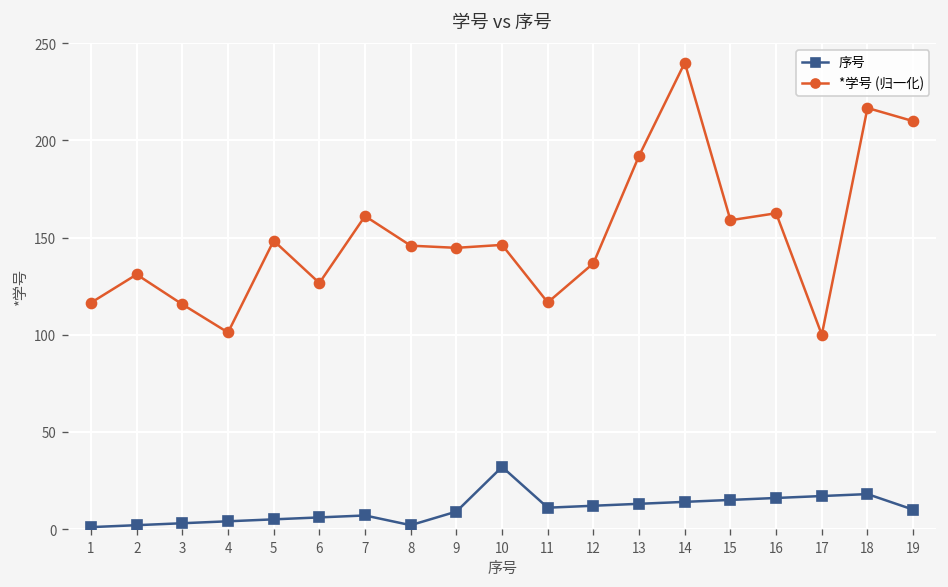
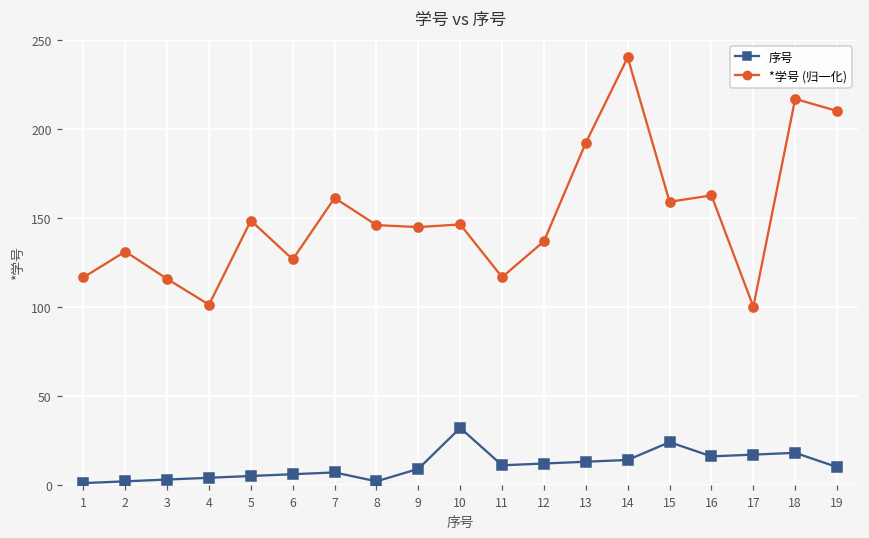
  {
    "序号": {
      "1": 1,
      "2": 2,
      "3": 3,
      "4": 4,
      "5": 5,
      "6": 6,
      "7": 7,
      "8": 2,
      "9": 9,
      "10": 32,
      "11": 11,
      "12": 12,
      "13": 13,
      "14": 14,
-     "15": 15,
+     "15": 24,
      "16": 16,
      "17": 17,
      "18": 18,
      "19": 10
    },
    "*学号 (归一化)": {
      "1": 116,
      "2": 131,
      "3": 116,
      "4": 101,
      "5": 148,
      "6": 127,
      "7": 161,
      "8": 146,
      "9": 145,
      "10": 146,
      "11": 117,
      "12": 137,
      "13": 192,
      "14": 240,
      "15": 159,
      "16": 163,
      "17": 100,
      "18": 217,
      "19": 210
    }
  }
